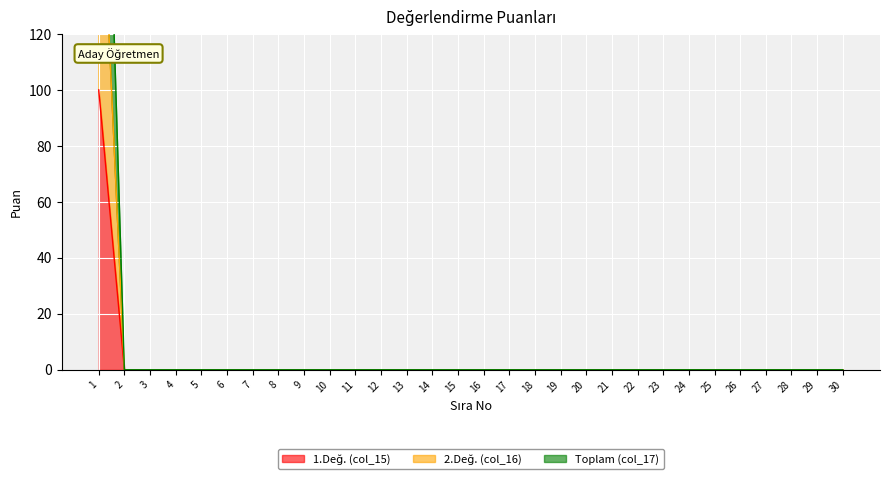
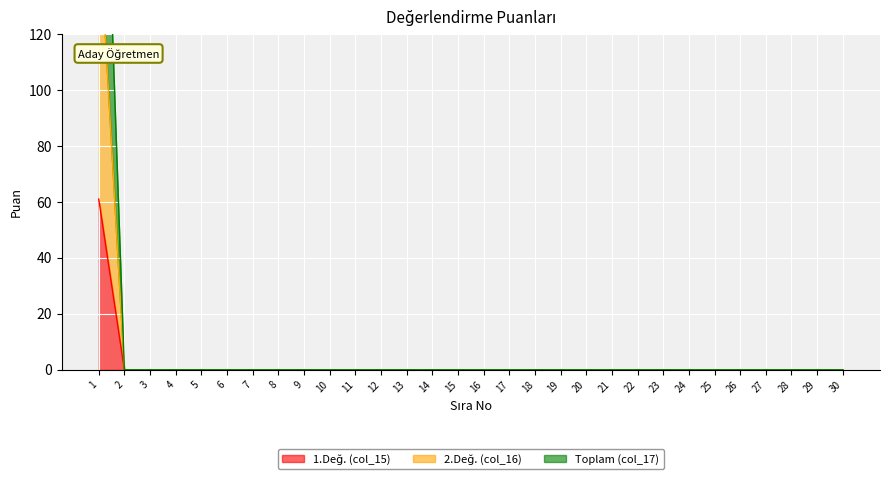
  {
    "1.Değ. (col_15)": {
-     "1": 100
+     "1": 61
    }
  }
